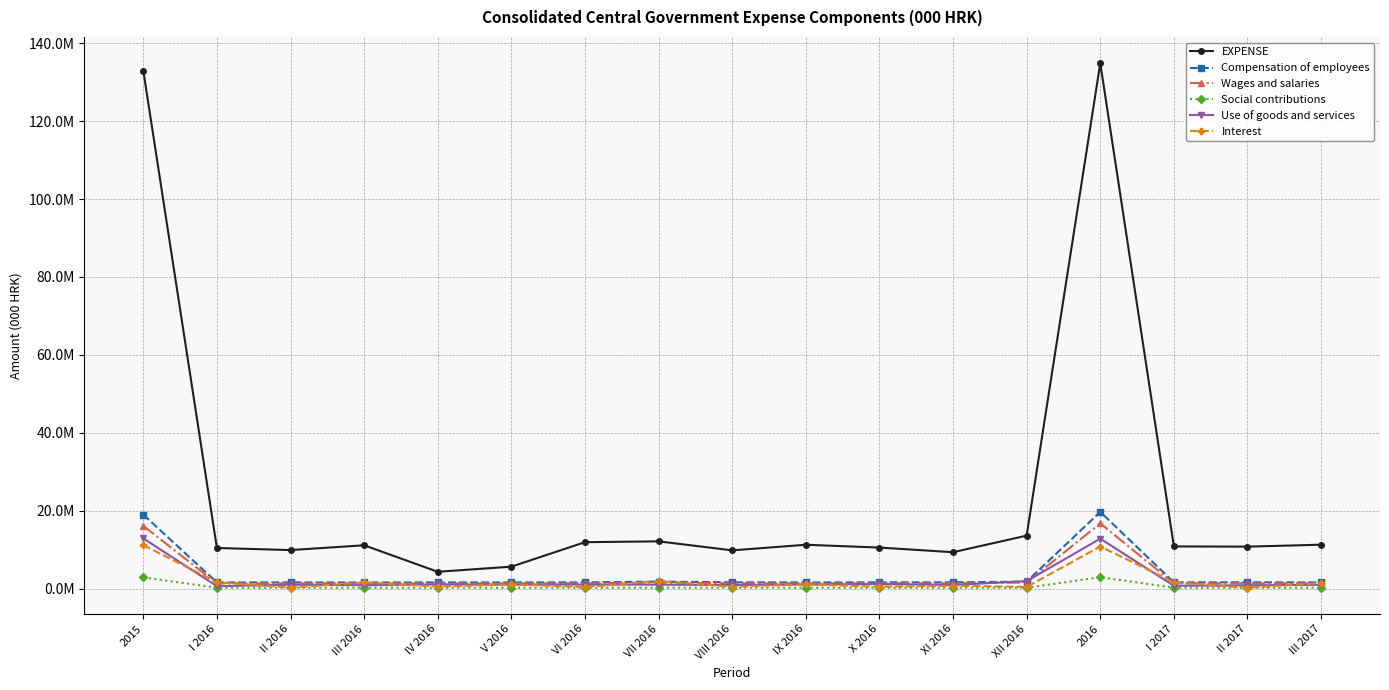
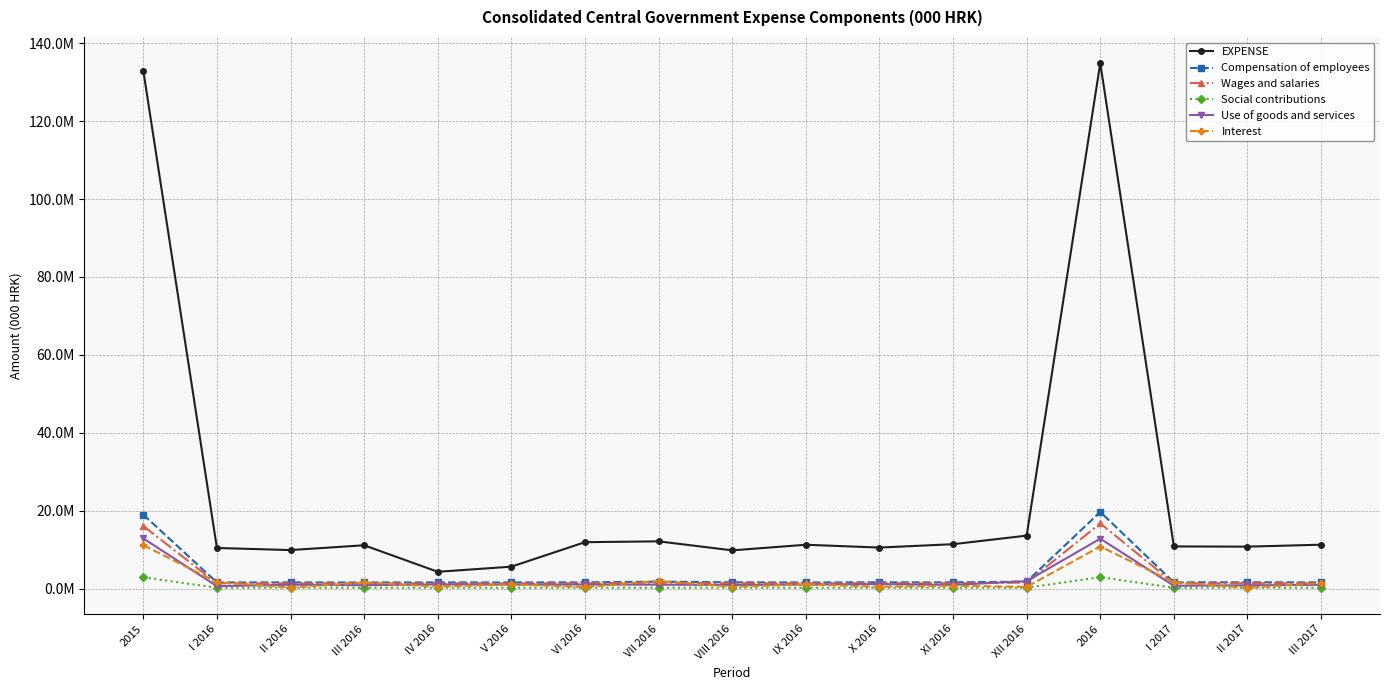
  {
    "EXPENSE": {
      "2015": 133000000,
      "I 2016": 10000000,
      "II 2016": 10000000,
      "III 2016": 11000000,
      "IV 2016": 4000000,
      "V 2016": 6000000,
      "VI 2016": 12000000,
      "VII 2016": 12000000,
      "VIII 2016": 10000000,
      "IX 2016": 11000000,
      "X 2016": 11000000,
-     "XI 2016": 9000000,
+     "XI 2016": 11000000,
      "XII 2016": 14000000,
      "2016": 135000000,
      "I 2017": 11000000,
      "II 2017": 11000000,
      "III 2017": 11000000
    },
    "Compensation of employees": {
      "2015": 19000000,
      "2016": 20000000
    },
    "Wages and salaries": {
      "2015": 16000000,
      "2016": 17000000
    },
    "Social contributions": {
      "2015": 3000000,
      "V 2016": 0,
      "VII 2016": 0,
      "IX 2016": 0,
      "2016": 3000000,
      "III 2017": 0
    },
    "Use of goods and services": {
      "2015": 13000000,
      "2016": 13000000
    },
    "Interest": {
      "2015": 11000000,
      "2016": 11000000
    }
  }
